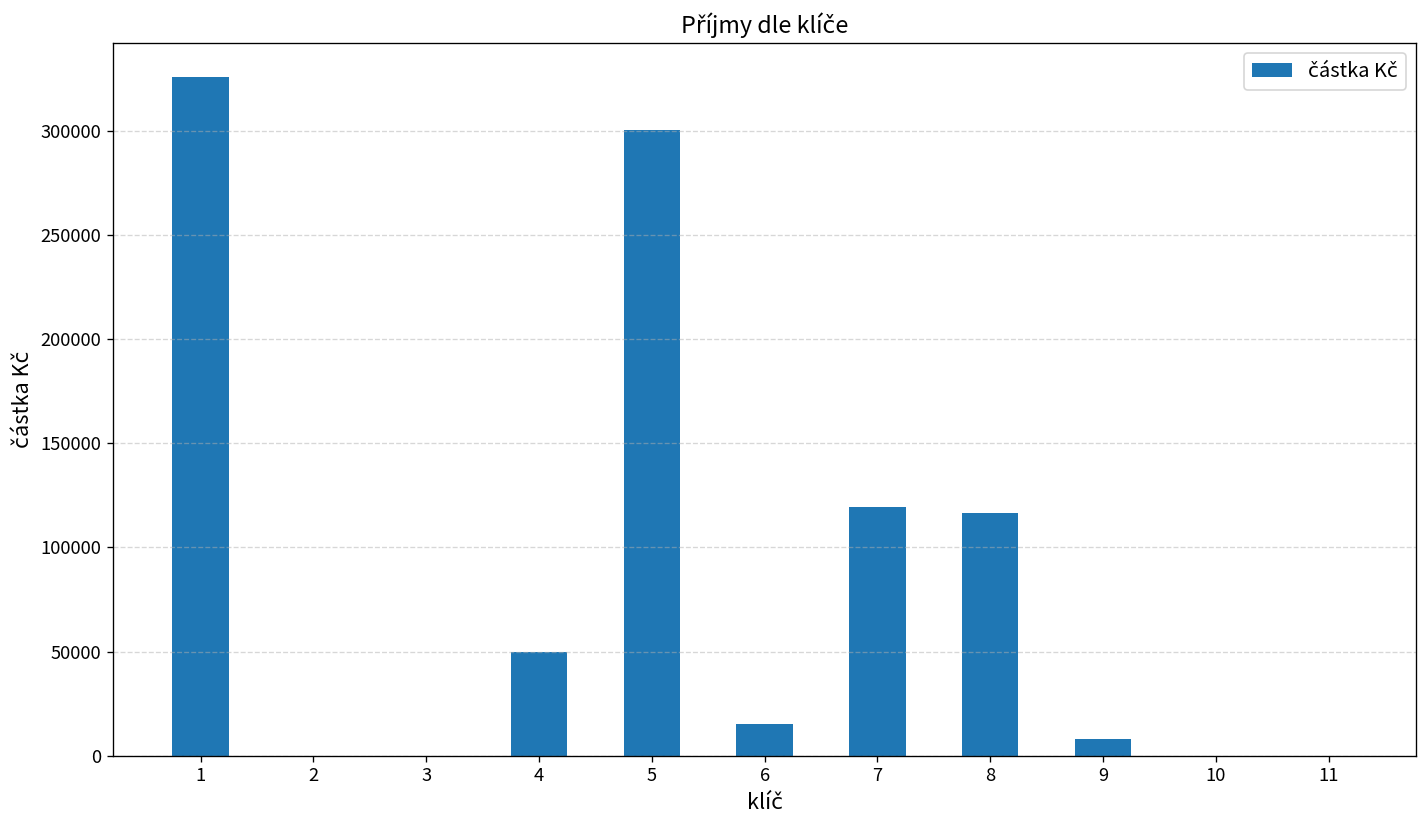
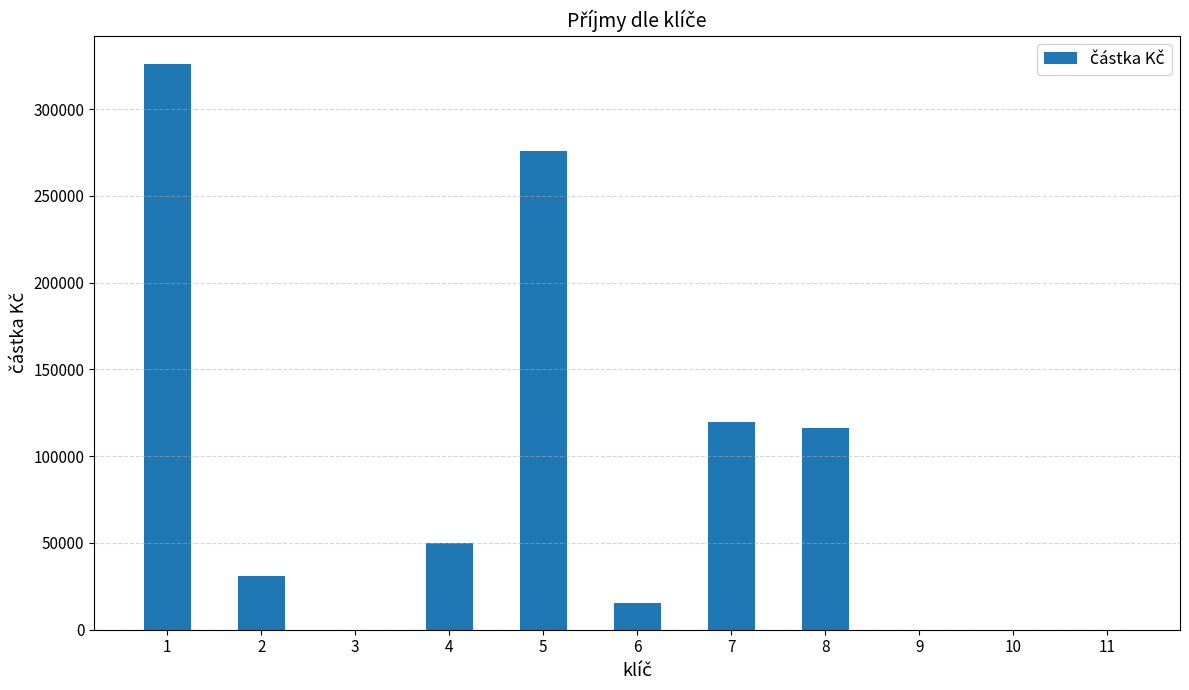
  {
    "1": 326000,
-   "2": 0,
+   "2": 31000,
    "3": 0,
    "4": 50000,
-   "5": 301000,
+   "5": 276000,
    "6": 15000,
    "7": 120000,
    "8": 117000,
-   "9": 8000,
+   "9": 0,
    "10": 0,
    "11": 0
  }
